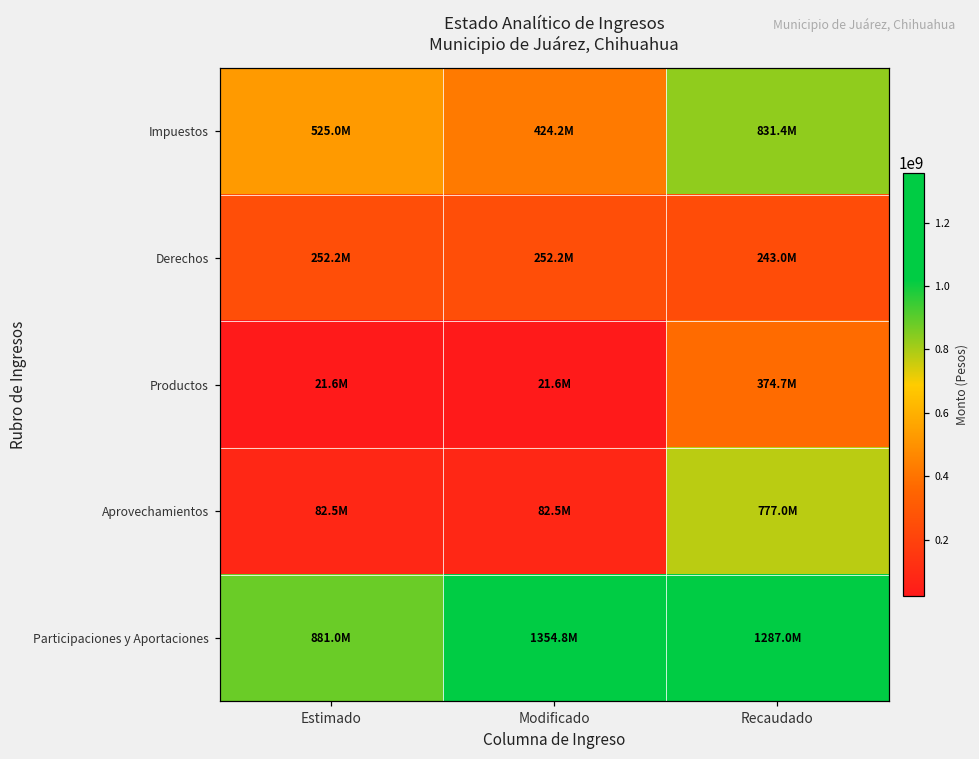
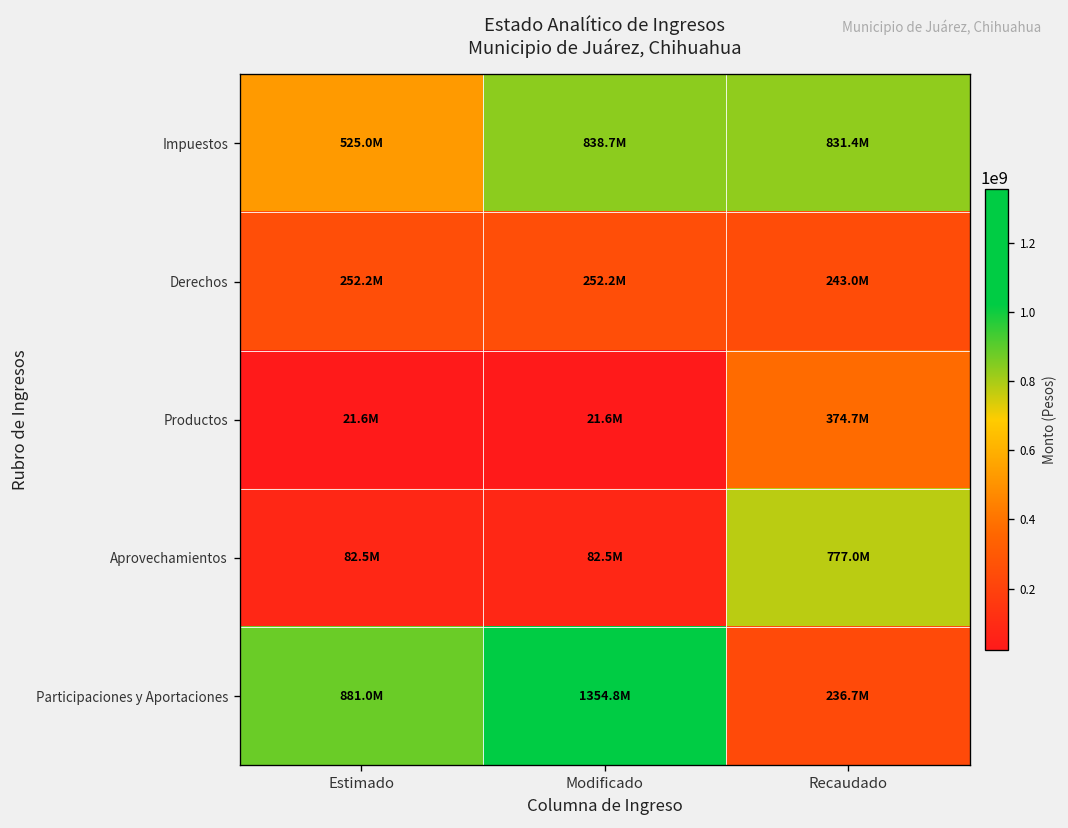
  {
    "Impuestos": {
      "Estimado": "525.0M",
-     "Modificado": "424.2M",
+     "Modificado": "838.7M",
      "Recaudado": "831.4M"
    },
    "Derechos": {
      "Estimado": "252.2M",
      "Modificado": "252.2M",
      "Recaudado": "243.0M"
    },
    "Productos": {
      "Estimado": "21.6M",
      "Modificado": "21.6M",
      "Recaudado": "374.7M"
    },
    "Aprovechamientos": {
      "Estimado": "82.5M",
      "Modificado": "82.5M",
      "Recaudado": "777.0M"
    },
    "Participaciones y Aportaciones": {
      "Estimado": "881.0M",
      "Modificado": "1354.8M",
-     "Recaudado": "1287.0M"
+     "Recaudado": "236.7M"
    }
  }
